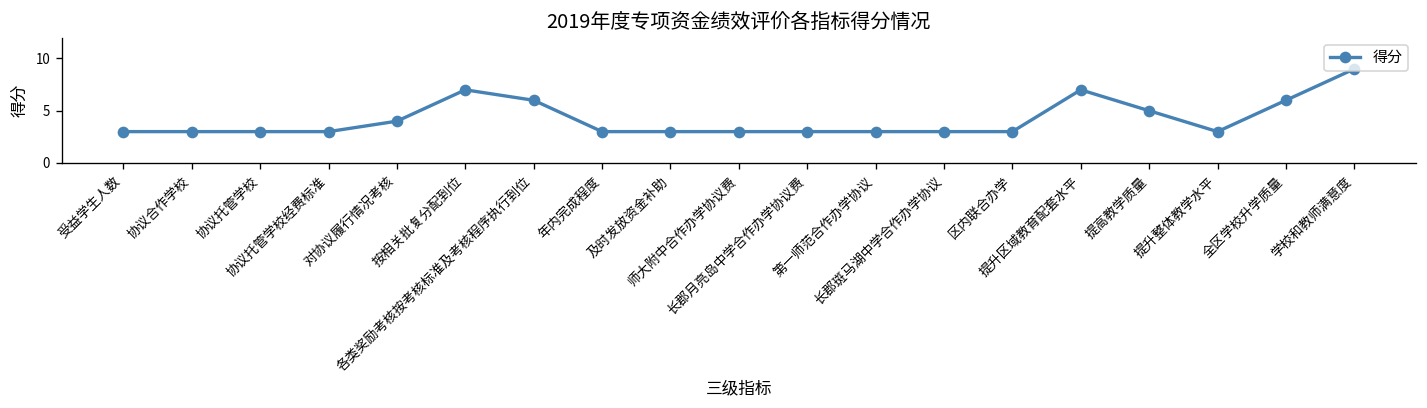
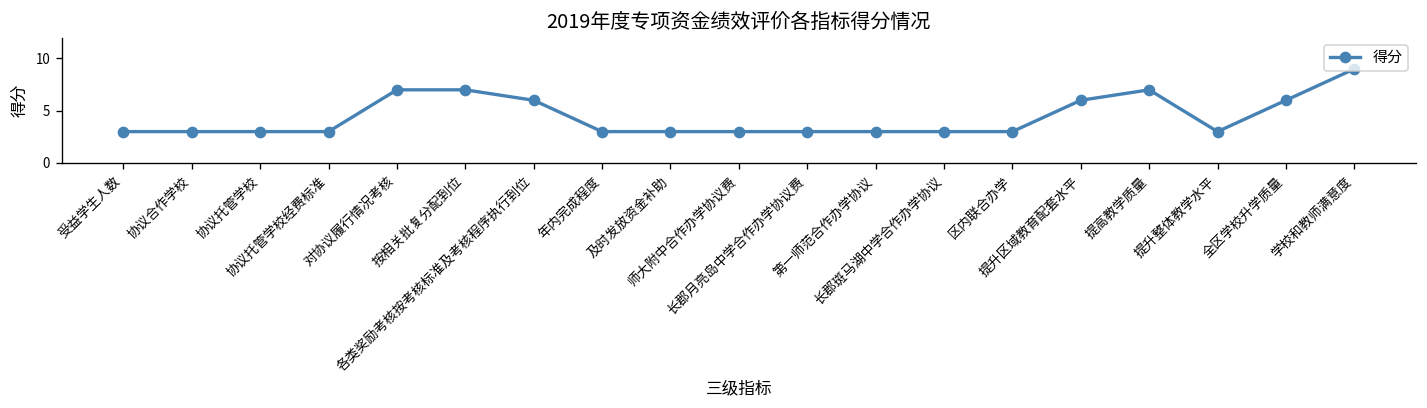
  {
    "受益学生人数": 3,
    "协议合作学校": 3,
    "协议托管学校": 3,
    "协议托管学校经费标准": 3,
-   "对协议履行情况考核": 4,
+   "对协议履行情况考核": 7,
    "按相关批复分配到位": 7,
    "各类奖励考核按考核标准及考核程序执行到位": 6,
    "年内完成程度": 3,
    "及时发放资金补助": 3,
    "师大附中合作办学协议费": 3,
    "长郡月亮岛中学合作办学协议费": 3,
    "第一师范合作办学协议": 3,
    "长郡斑马湖中学合作办学协议": 3,
    "区内联合办学": 3,
-   "提升区域教育配套水平": 7,
-   "提高教学质量": 5,
+   "提升区域教育配套水平": 6,
+   "提高教学质量": 7,
    "提升整体教学水平": 3,
    "全区学校升学质量": 6
  }
